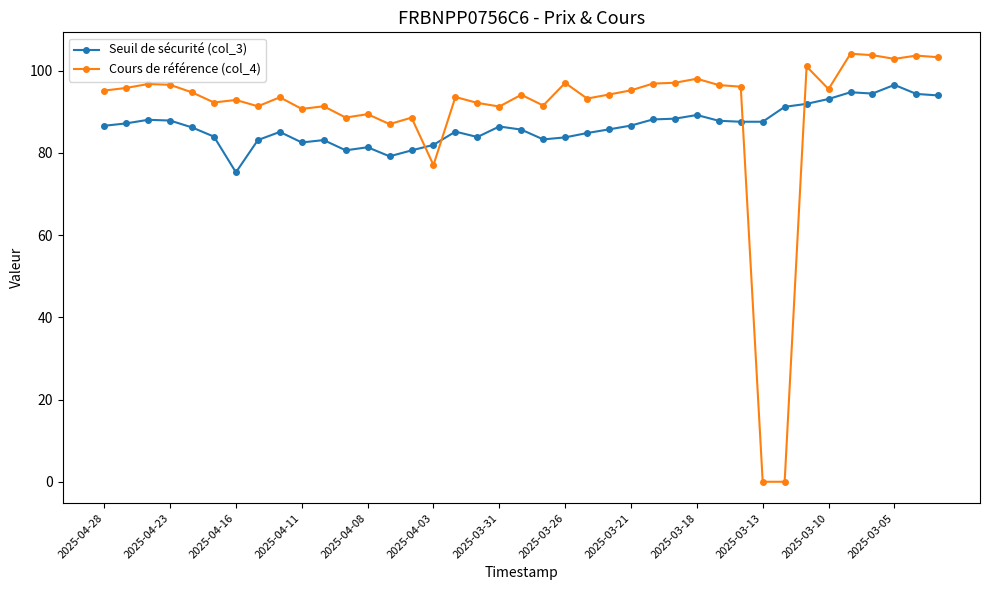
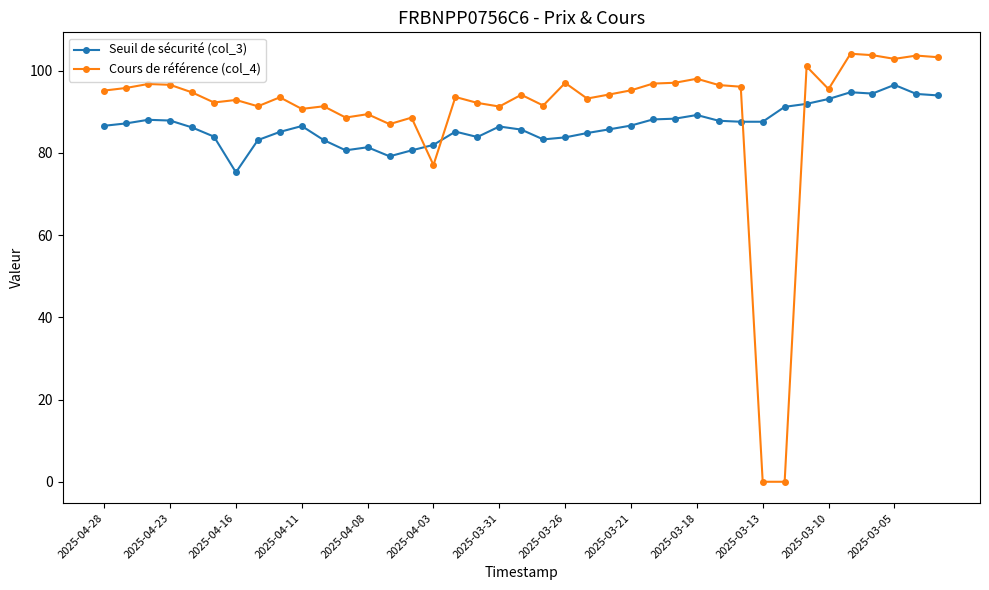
  {
    "Seuil de sécurité (col_3)": {
      "2025-04-28": 87,
      "2025-04-23": 88,
      "2025-04-16": 75,
-     "2025-04-11": 83,
+     "2025-04-11": 87,
      "2025-04-08": 81,
      "2025-04-03": 82,
      "2025-03-31": 86,
      "2025-03-26": 84,
      "2025-03-21": 87,
      "2025-03-18": 89,
      "2025-03-13": 88,
      "2025-03-10": 93,
      "2025-03-05": 97
    },
    "Cours de référence (col_4)": {
      "2025-04-28": 95,
      "2025-04-23": 97,
      "2025-04-16": 93,
      "2025-04-11": 91,
      "2025-04-08": 89,
      "2025-04-03": 77,
      "2025-03-31": 91,
      "2025-03-26": 97,
      "2025-03-21": 95,
      "2025-03-18": 98,
      "2025-03-13": 0,
      "2025-03-10": 96,
      "2025-03-05": 103
    }
  }
